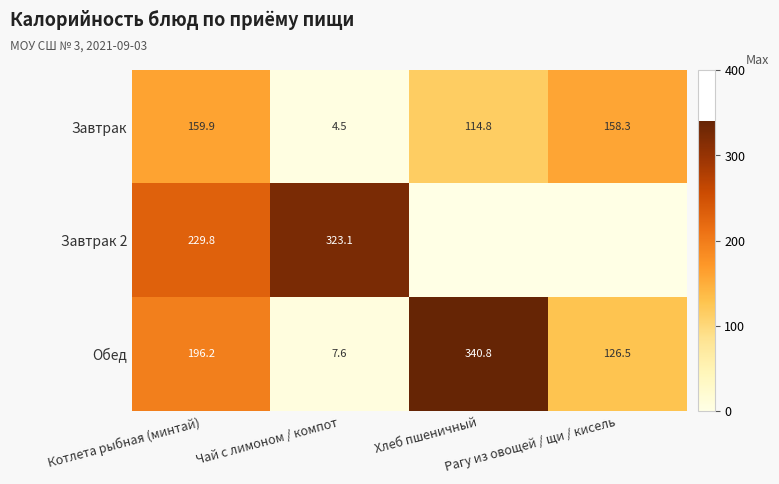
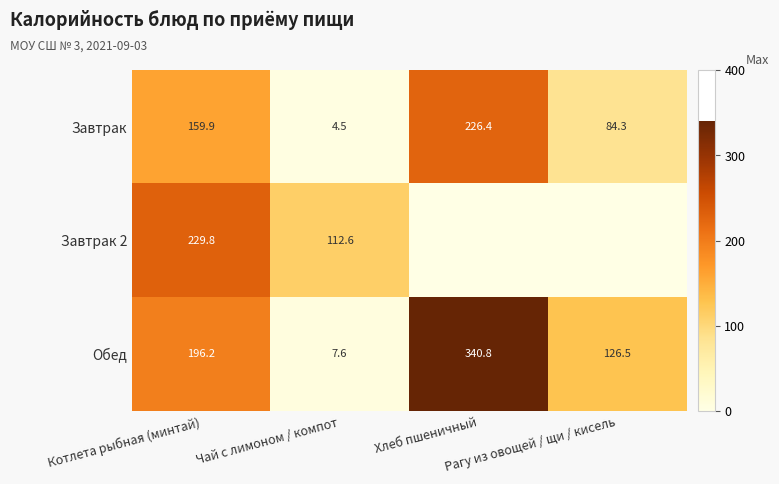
  {
    "Завтрак": {
      "Котлета рыбная (минтай)": 159.9,
      "Чай с лимоном / компот": 4.5,
-     "Хлеб пшеничный": 114.8,
-     "Рагу из овощей / щи / кисель": 158.3
+     "Хлеб пшеничный": 226.4,
+     "Рагу из овощей / щи / кисель": 84.3
    },
    "Завтрак 2": {
      "Котлета рыбная (минтай)": 229.8,
-     "Чай с лимоном / компот": 323.1
+     "Чай с лимоном / компот": 112.6
    },
    "Обед": {
      "Котлета рыбная (минтай)": 196.2,
      "Чай с лимоном / компот": 7.6,
      "Хлеб пшеничный": 340.8,
      "Рагу из овощей / щи / кисель": 126.5
    }
  }
